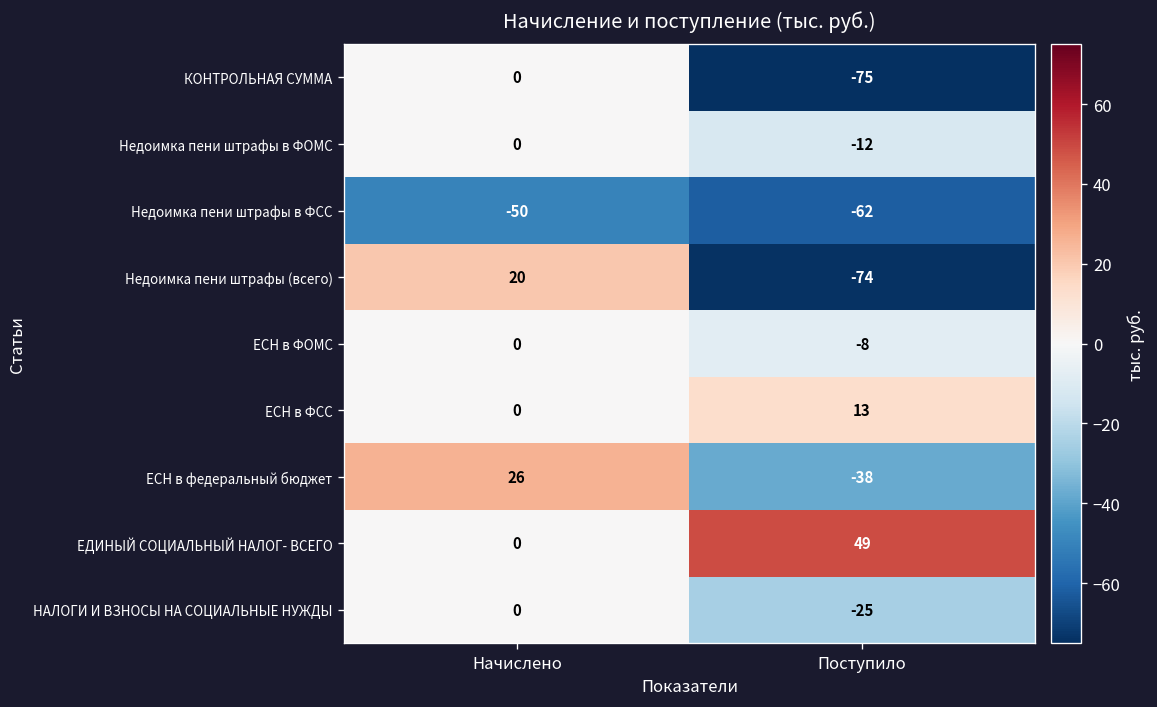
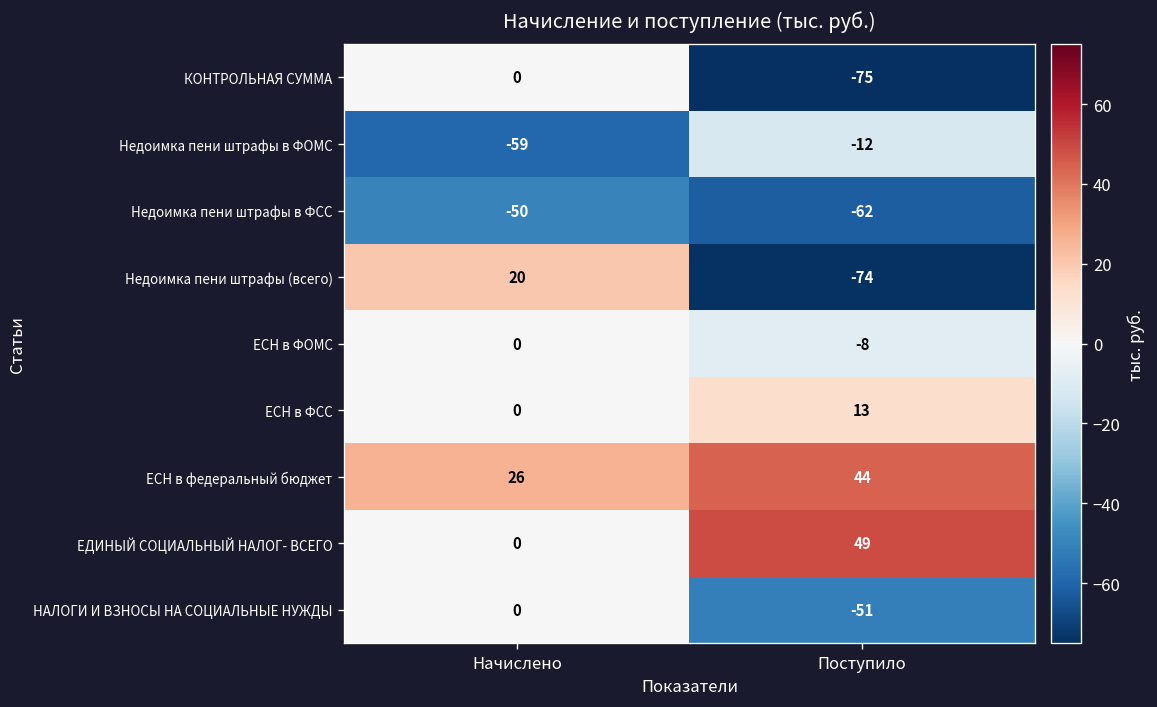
  {
    "КОНТРОЛЬНАЯ СУММА": {
      "Начислено": 0,
      "Поступило": -75
    },
    "Недоимка пени штрафы в ФОМС": {
-     "Начислено": 0,
+     "Начислено": -59,
      "Поступило": -12
    },
    "Недоимка пени штрафы в ФСС": {
      "Начислено": -50,
      "Поступило": -62
    },
    "Недоимка пени штрафы (всего)": {
      "Начислено": 20,
      "Поступило": -74
    },
    "ЕСН в ФОМС": {
      "Начислено": 0,
      "Поступило": -8
    },
    "ЕСН в ФСС": {
      "Начислено": 0,
      "Поступило": 13
    },
    "ЕСН в федеральный бюджет": {
      "Начислено": 26,
-     "Поступило": -38
+     "Поступило": 44
    },
    "ЕДИНЫЙ СОЦИАЛЬНЫЙ НАЛОГ- ВСЕГО": {
      "Начислено": 0,
      "Поступило": 49
    },
    "НАЛОГИ И ВЗНОСЫ НА СОЦИАЛЬНЫЕ НУЖДЫ": {
      "Начислено": 0,
-     "Поступило": -25
+     "Поступило": -51
    }
  }
